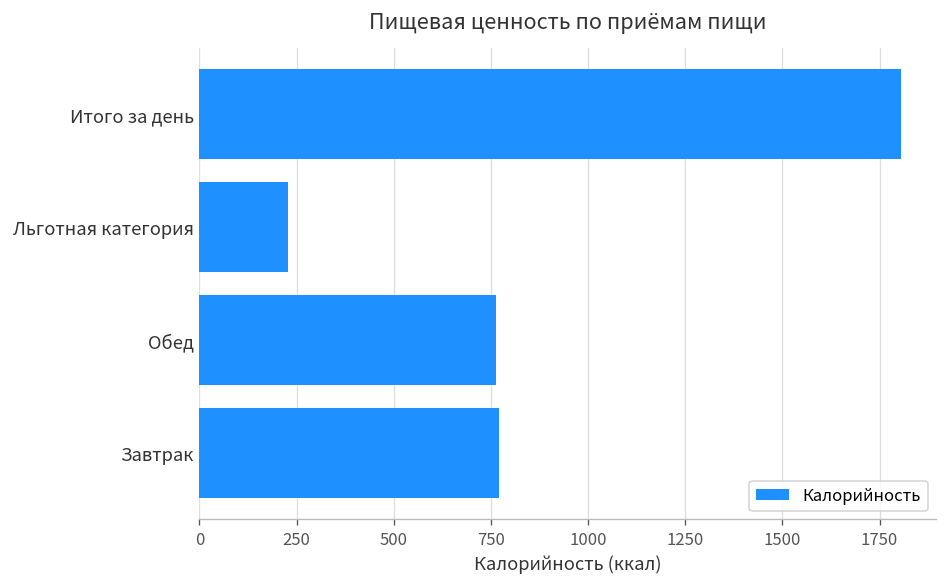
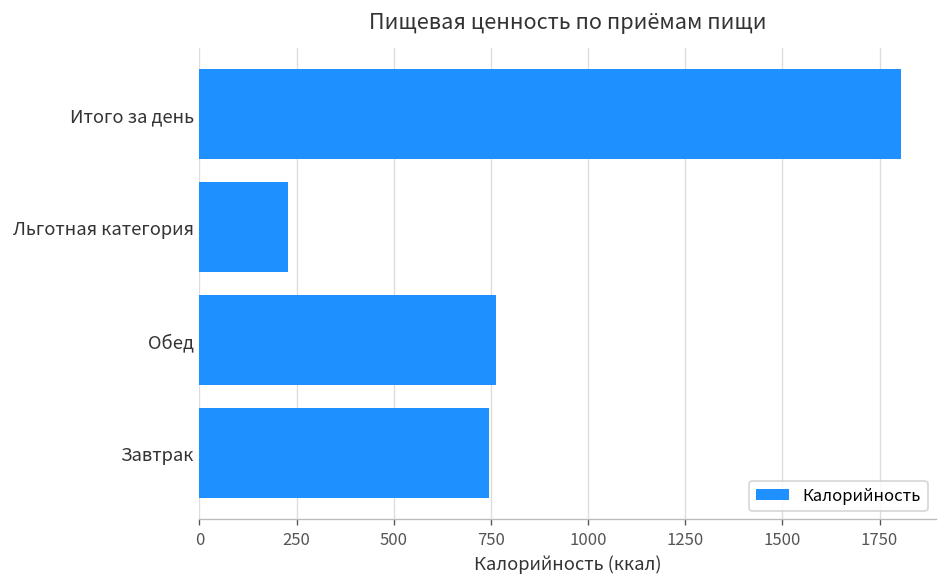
  {
    "Итого за день": 1810,
    "Льготная категория": 230,
    "Обед": 760,
-   "Завтрак": 770
+   "Завтрак": 740
  }
